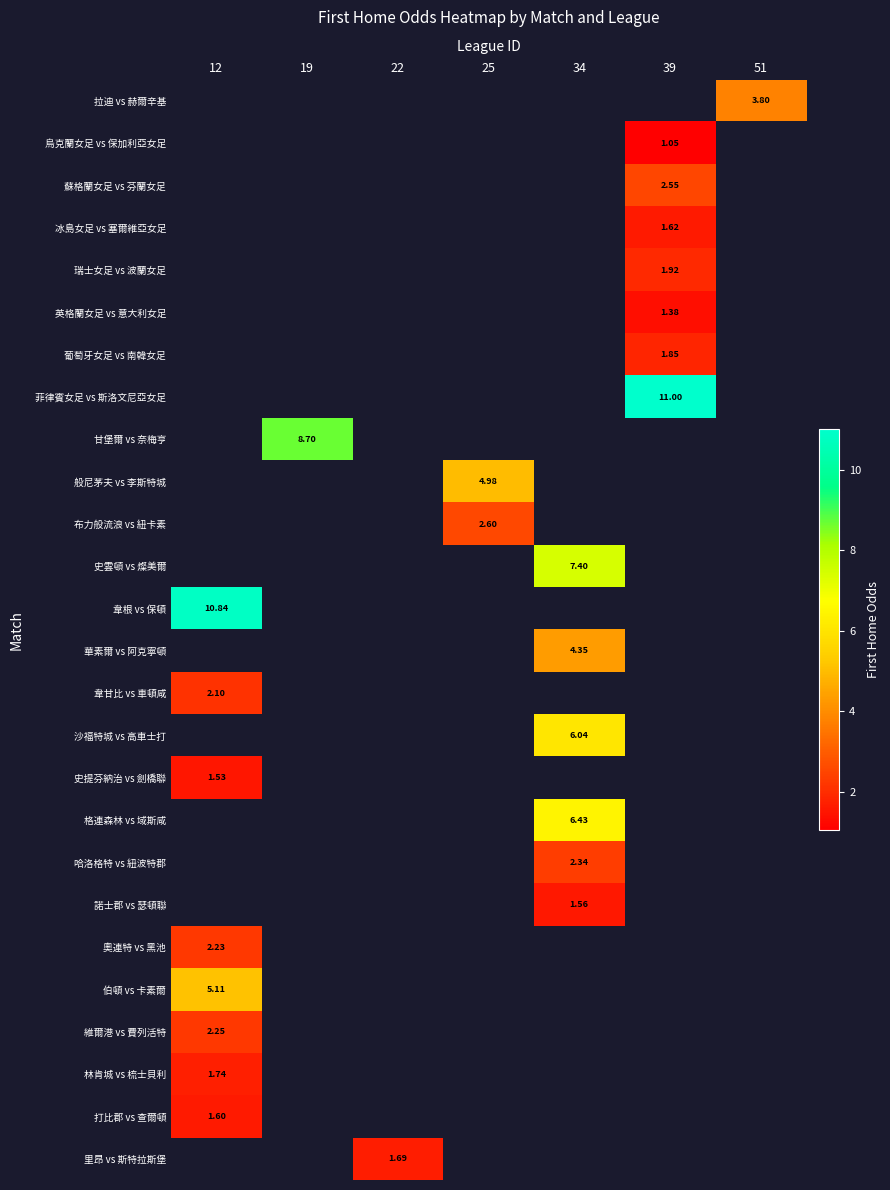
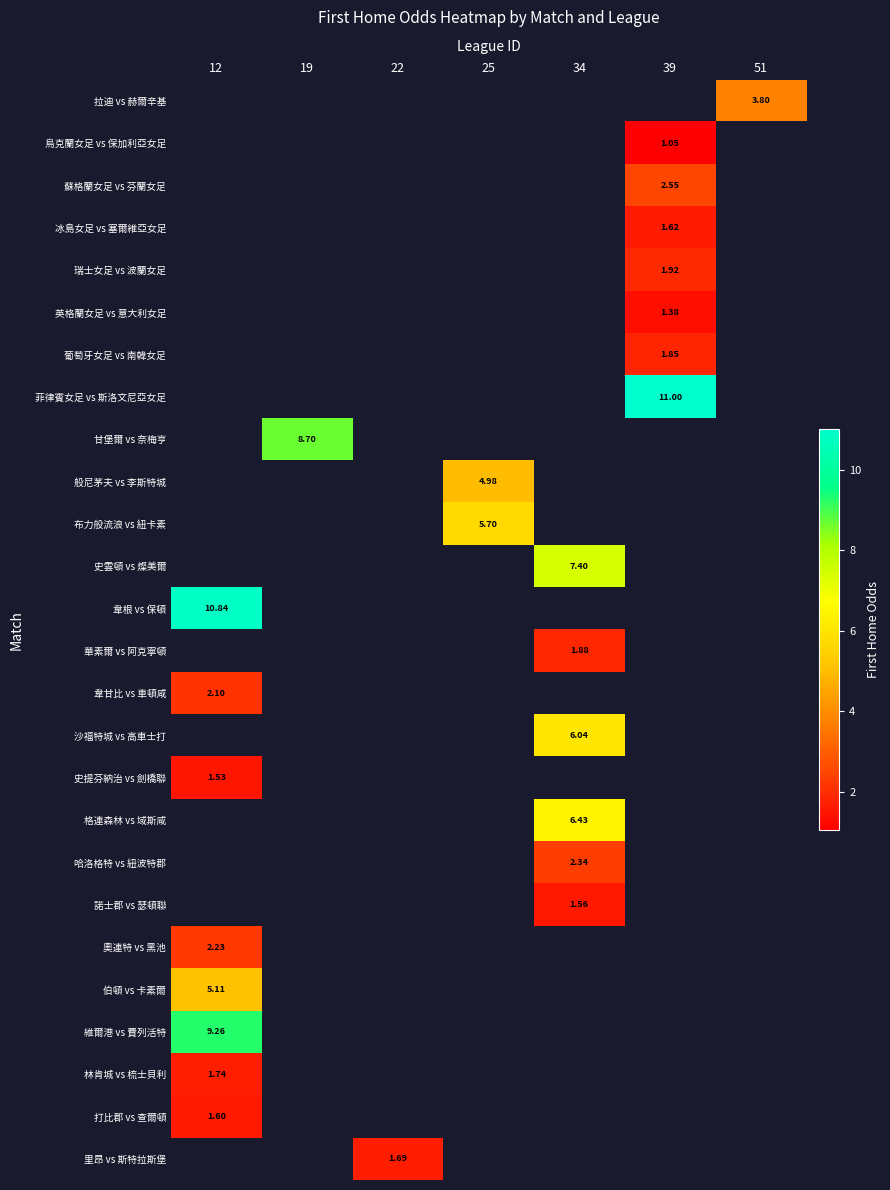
  {
    "拉迪 vs 赫爾辛基": {
      "51": 3.80
    },
    "烏克蘭女足 vs 保加利亞女足": {
      "39": 1.05
    },
    "蘇格蘭女足 vs 芬蘭女足": {
      "39": 2.55
    },
    "冰島女足 vs 塞爾維亞女足": {
      "39": 1.62
    },
    "瑞士女足 vs 波蘭女足": {
      "39": 1.92
    },
    "英格蘭女足 vs 意大利女足": {
      "39": 1.38
    },
    "葡萄牙女足 vs 南韓女足": {
      "39": 1.85
    },
    "菲律賓女足 vs 斯洛文尼亞女足": {
      "39": 11.00
    },
    "甘堡爾 vs 奈梅亨": {
      "19": 8.70
    },
    "般尼茅夫 vs 李斯特城": {
      "25": 4.98
    },
    "布力般流浪 vs 紐卡素": {
-     "25": 2.60
+     "25": 5.70
    },
    "史雲頓 vs 燦美爾": {
      "34": 7.40
    },
    "韋根 vs 保頓": {
      "12": 10.84
    },
    "華素爾 vs 阿克寧頓": {
-     "34": 4.35
+     "34": 1.88
    },
    "韋甘比 vs 車頓咸": {
      "12": 2.10
    },
    "沙福特城 vs 高車士打": {
      "34": 6.04
    },
    "史提芬納治 vs 劍橋聯": {
      "12": 1.53
    },
    "格連森林 vs 域斯咸": {
      "34": 6.43
    },
    "哈洛格特 vs 紐波特郡": {
      "34": 2.34
    },
    "諾士郡 vs 瑟頓聯": {
      "34": 1.56
    },
    "奧連特 vs 黑池": {
      "12": 2.23
    },
    "伯頓 vs 卡素爾": {
      "12": 5.11
    },
    "維爾港 vs 費列活特": {
-     "12": 2.25
+     "12": 9.26
    },
    "林肯城 vs 梳士貝利": {
      "12": 1.74
    },
    "打比郡 vs 查爾頓": {
      "12": 1.60
    },
    "里昂 vs 斯特拉斯堡": {
      "22": 1.69
    }
  }
